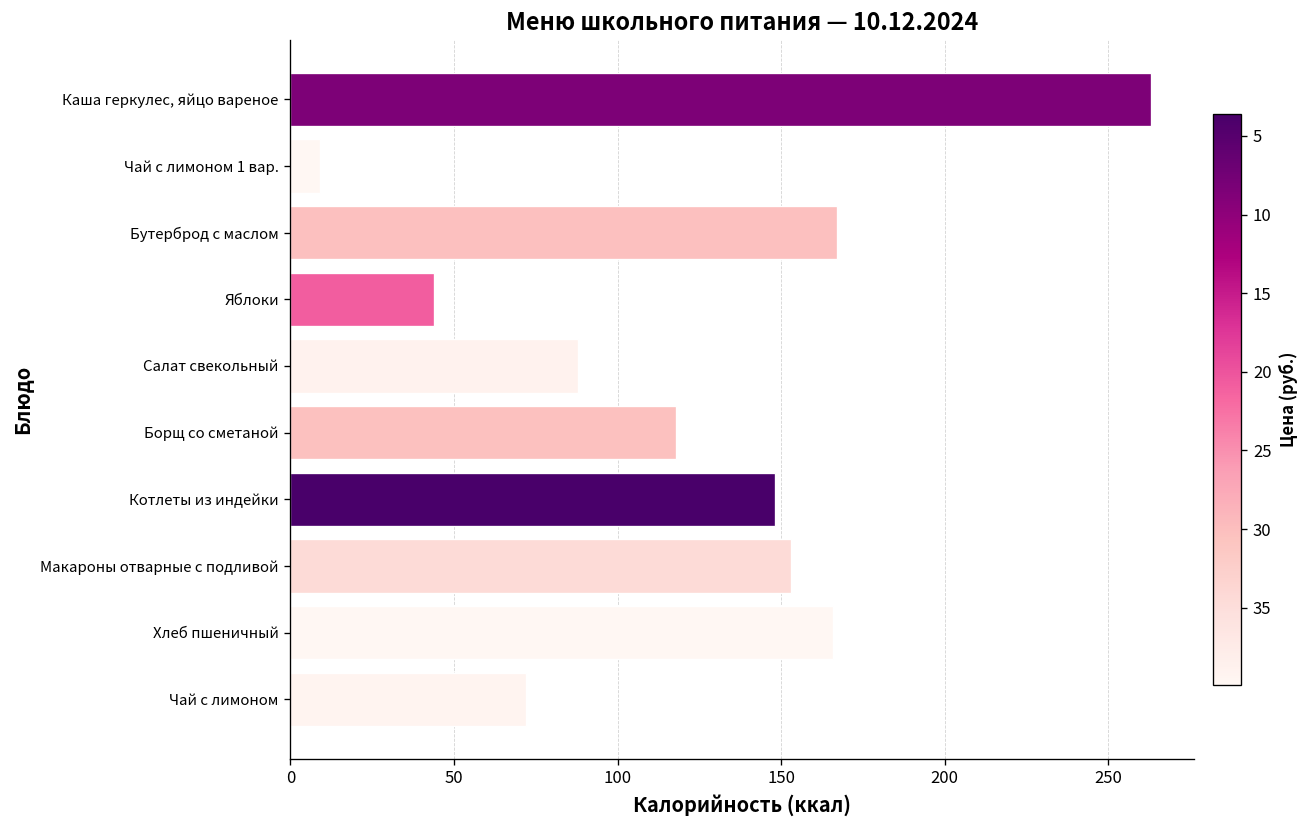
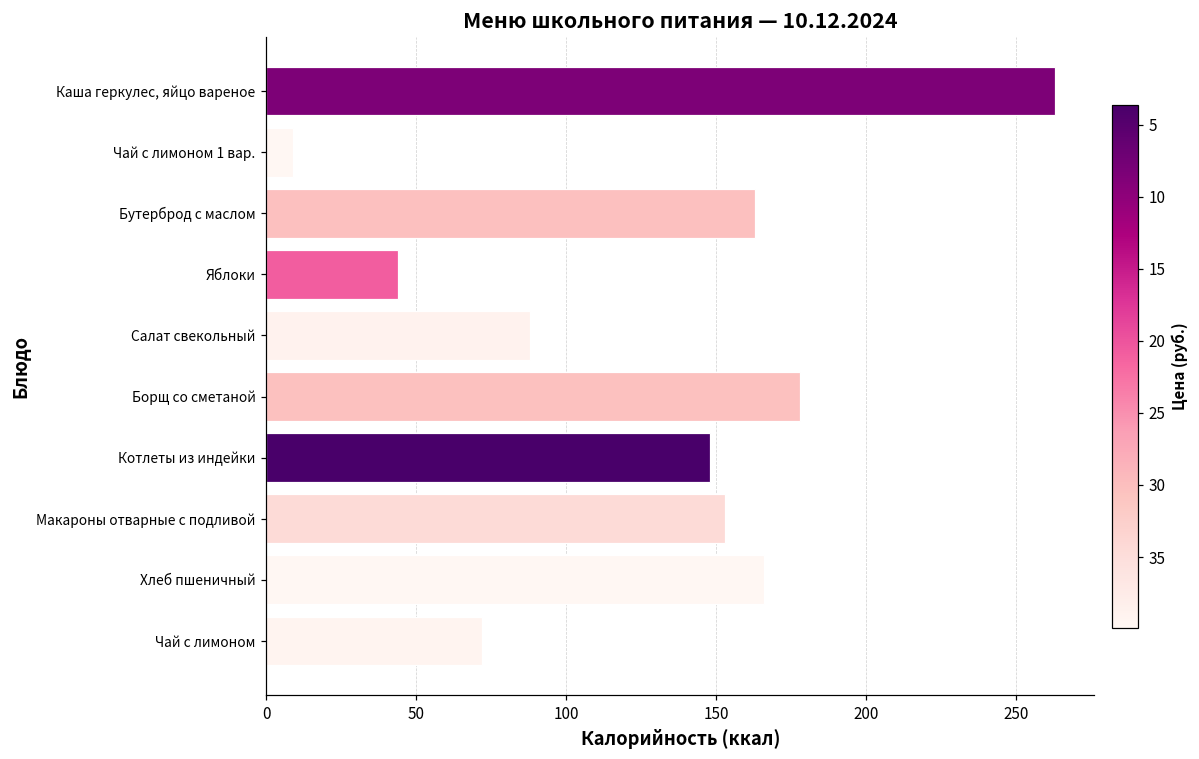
  {
    "Каша геркулес, яйцо вареное": 263,
    "Чай с лимоном 1 вар.": 9,
-   "Бутерброд с маслом": 167,
+   "Бутерброд с маслом": 163,
    "Яблоки": 44,
    "Салат свекольный": 88,
-   "Борщ со сметаной": 118,
+   "Борщ со сметаной": 178,
    "Котлеты из индейки": 148,
    "Макароны отварные с подливой": 153,
    "Хлеб пшеничный": 166,
    "Чай с лимоном": 72
  }
